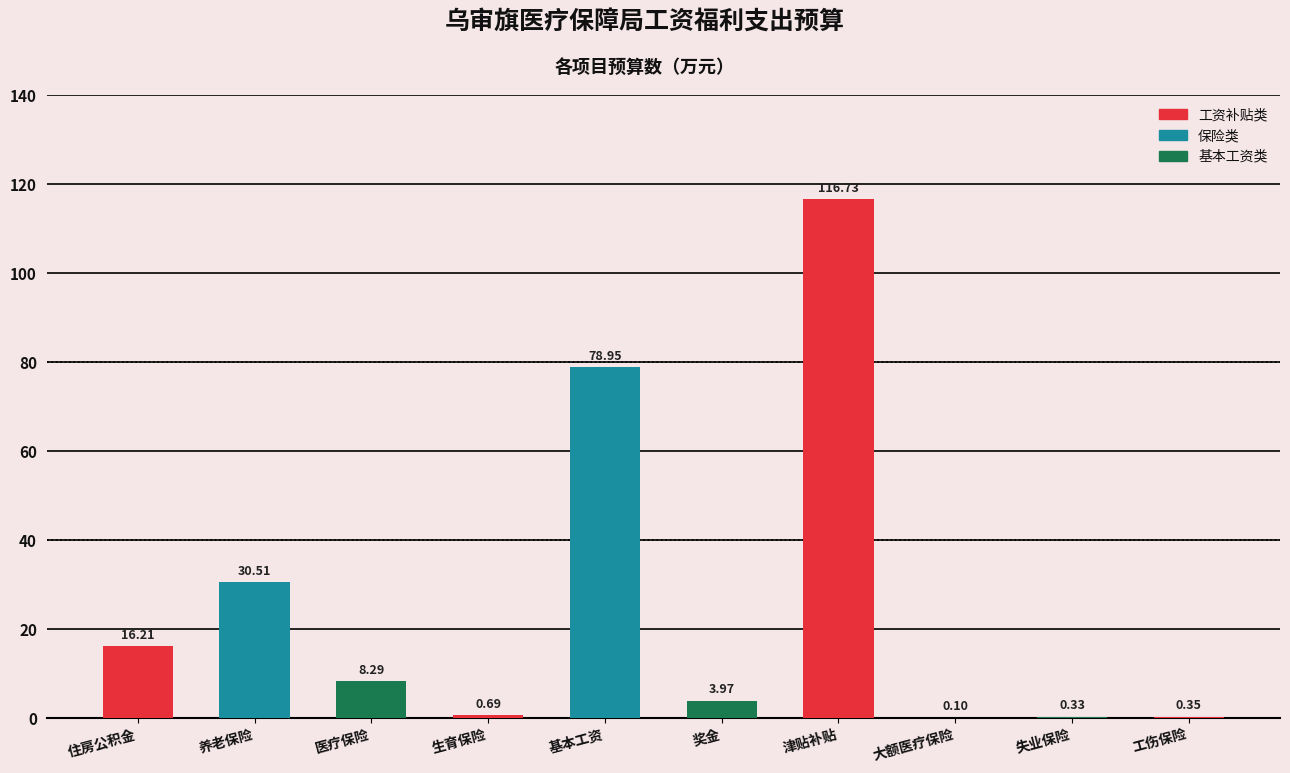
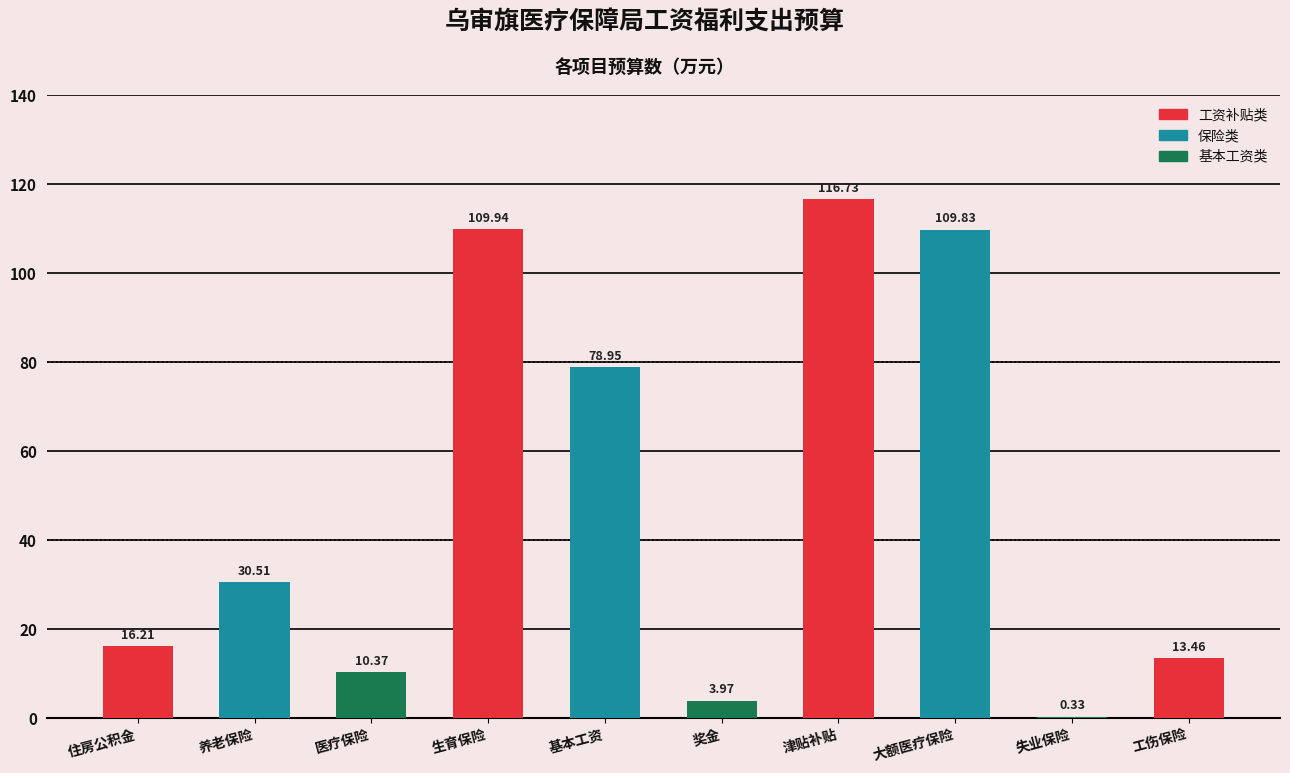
  {
    "住房公积金": 16.21,
    "养老保险": 30.51,
-   "医疗保险": 8.29,
-   "生育保险": 0.69,
+   "医疗保险": 10.37,
+   "生育保险": 109.94,
    "基本工资": 78.95,
    "奖金": 3.97,
    "津贴补贴": 116.73,
-   "大额医疗保险": 0.10,
+   "大额医疗保险": 109.83,
    "失业保险": 0.33,
-   "工伤保险": 0.35
+   "工伤保险": 13.46
  }
